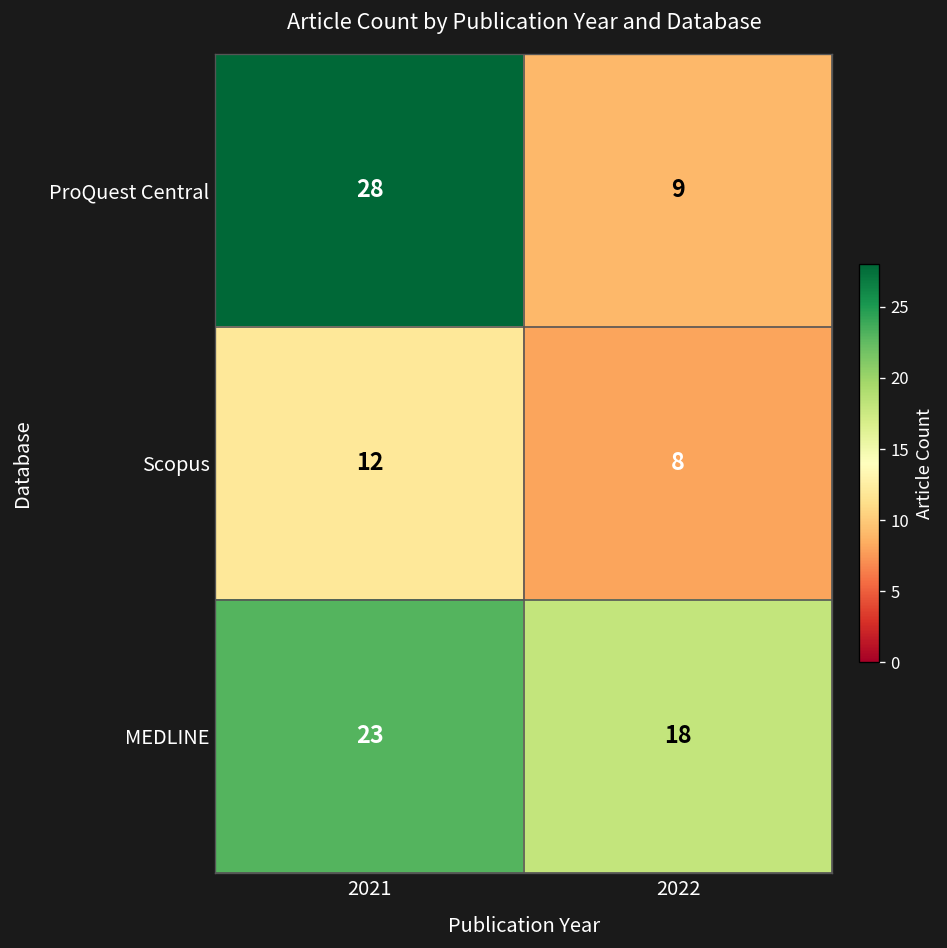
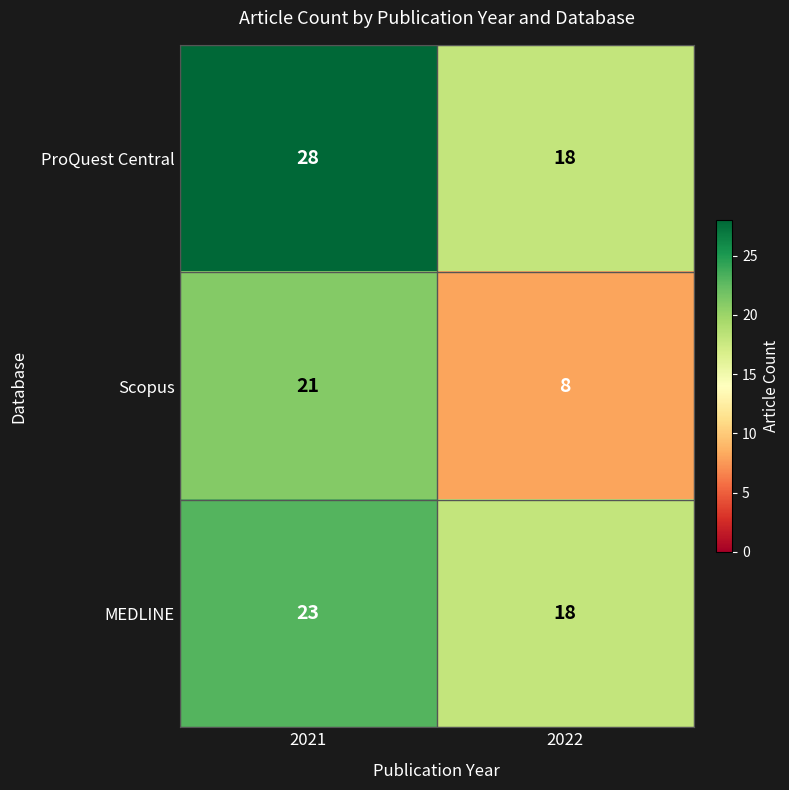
  {
    "ProQuest Central": {
      "2021": 28,
-     "2022": 9
+     "2022": 18
    },
    "Scopus": {
-     "2021": 12,
+     "2021": 21,
      "2022": 8
    },
    "MEDLINE": {
      "2021": 23,
      "2022": 18
    }
  }
